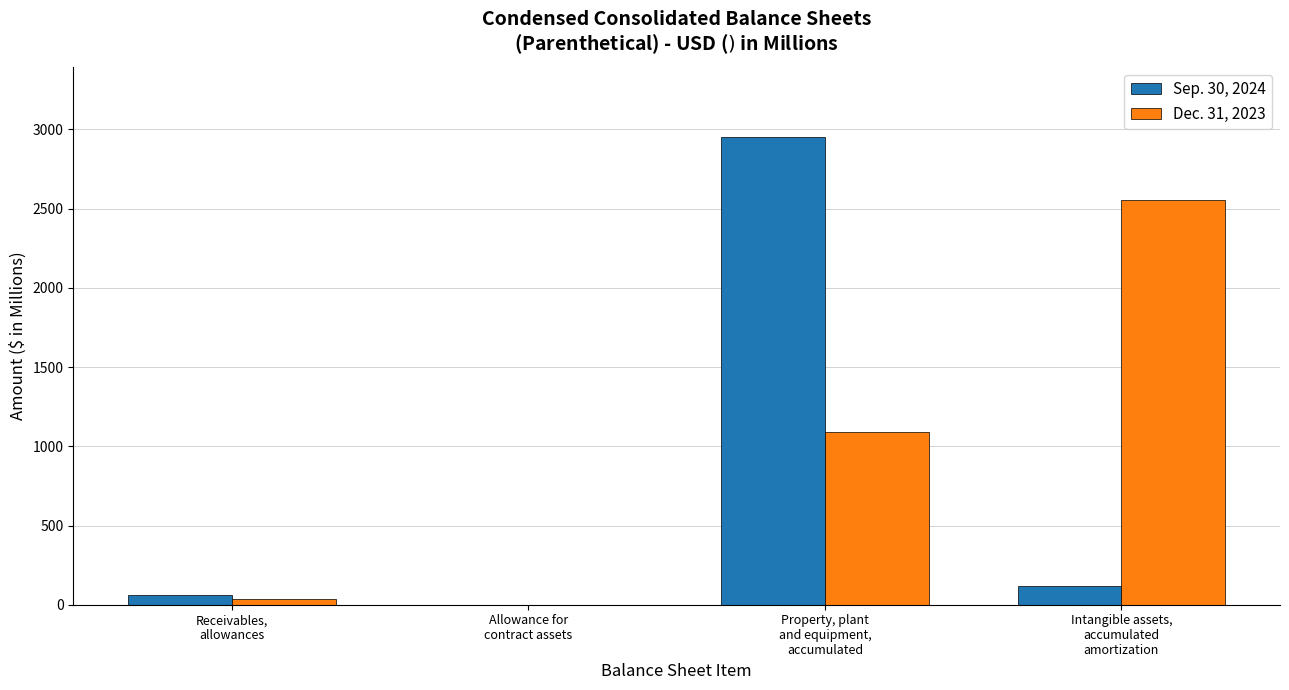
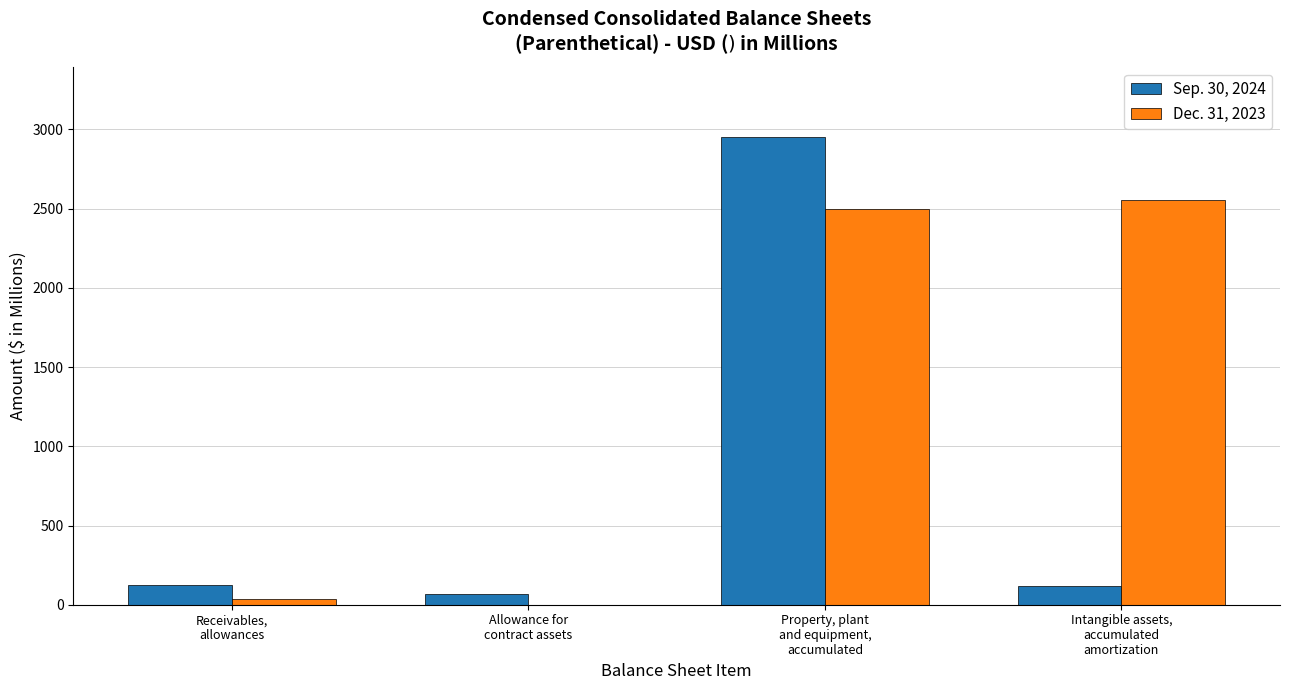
  {
    "Sep. 30, 2024": {
-     "Receivables, allowances": 60,
-     "Allowance for contract assets": 0,
+     "Receivables, allowances": 130,
+     "Allowance for contract assets": 70,
      "Property, plant and equipment, accumulated": 2950,
      "Intangible assets, accumulated amortization": 120
    },
    "Dec. 31, 2023": {
      "Receivables, allowances": 30,
-     "Property, plant and equipment, accumulated": 1090,
+     "Property, plant and equipment, accumulated": 2500,
      "Intangible assets, accumulated amortization": 2550
    }
  }
